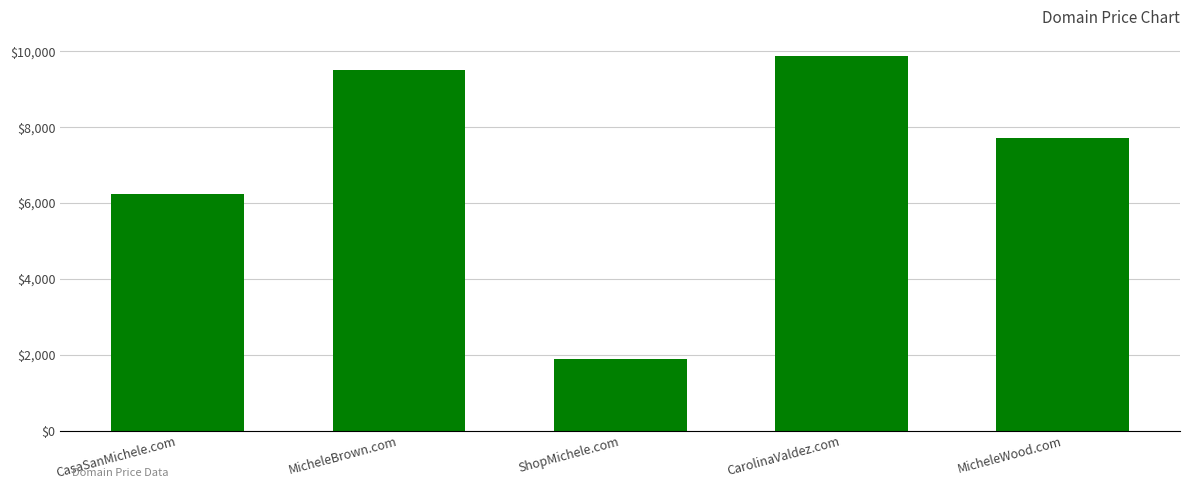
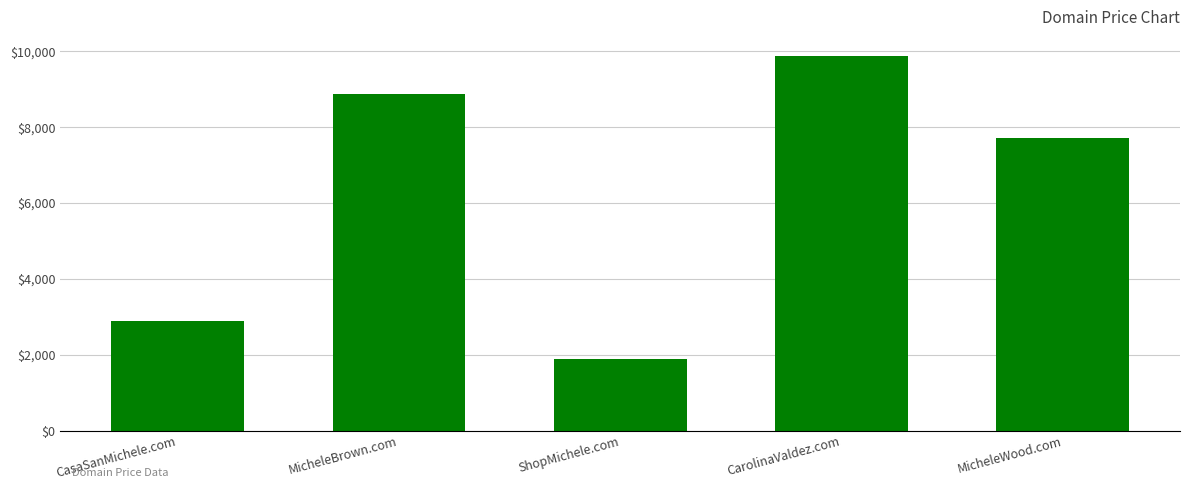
  {
-   "CasaSanMichele.com": "$6,200",
-   "MicheleBrown.com": "$9,500",
+   "CasaSanMichele.com": "$2,900",
+   "MicheleBrown.com": "$8,900",
    "ShopMichele.com": "$1,900",
    "CarolinaValdez.com": "$9,900",
    "MicheleWood.com": "$7,700"
  }
